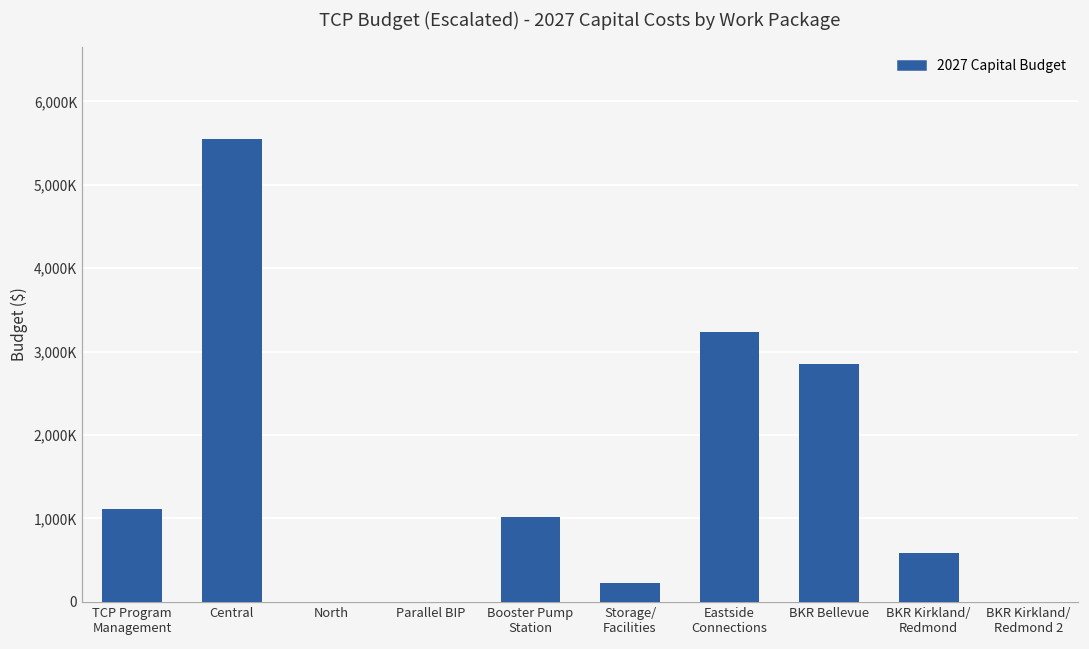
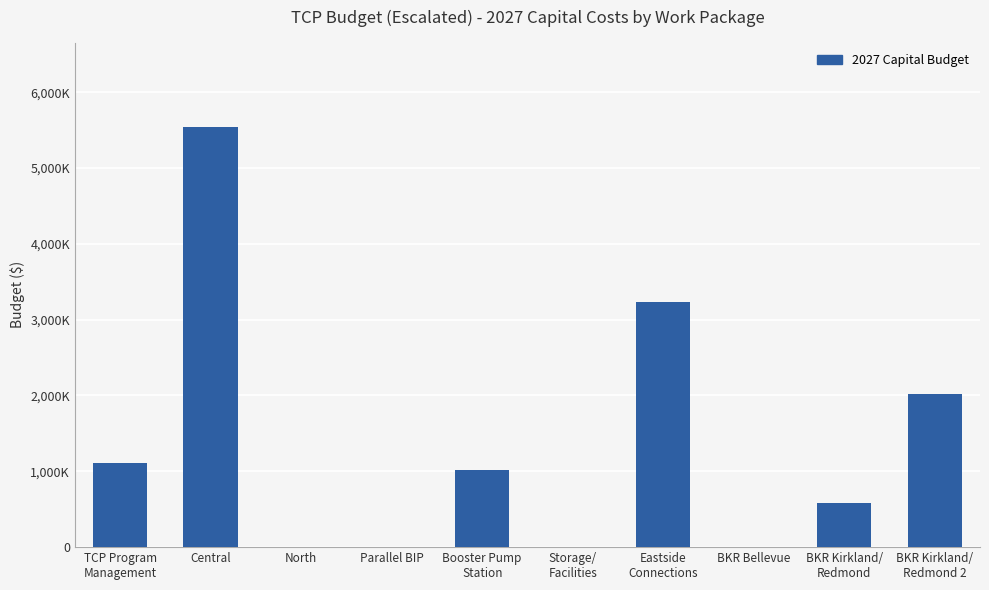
  {
    "TCP Program Management": "1,100,000",
    "Central": "5,500,000",
    "North": "0",
    "Parallel BIP": "0",
    "Booster Pump Station": "1,000,000",
-   "Storage/ Facilities": "200,000",
+   "Storage/ Facilities": "0",
    "Eastside Connections": "3,200,000",
-   "BKR Bellevue": "2,800,000",
+   "BKR Bellevue": "0",
    "BKR Kirkland/ Redmond": "600,000",
-   "BKR Kirkland/ Redmond 2": "0"
+   "BKR Kirkland/ Redmond 2": "2,000,000"
  }
